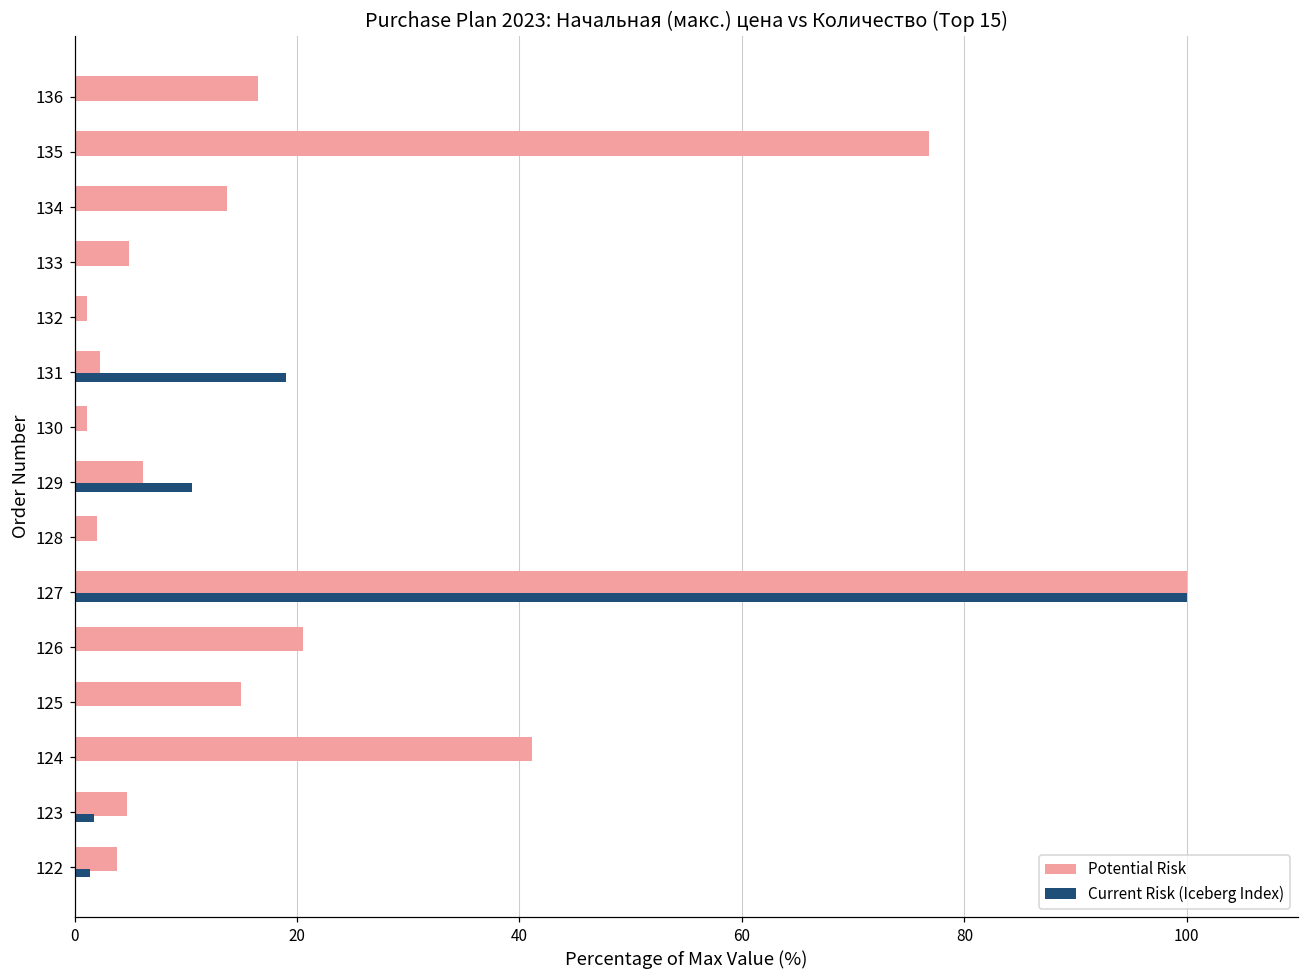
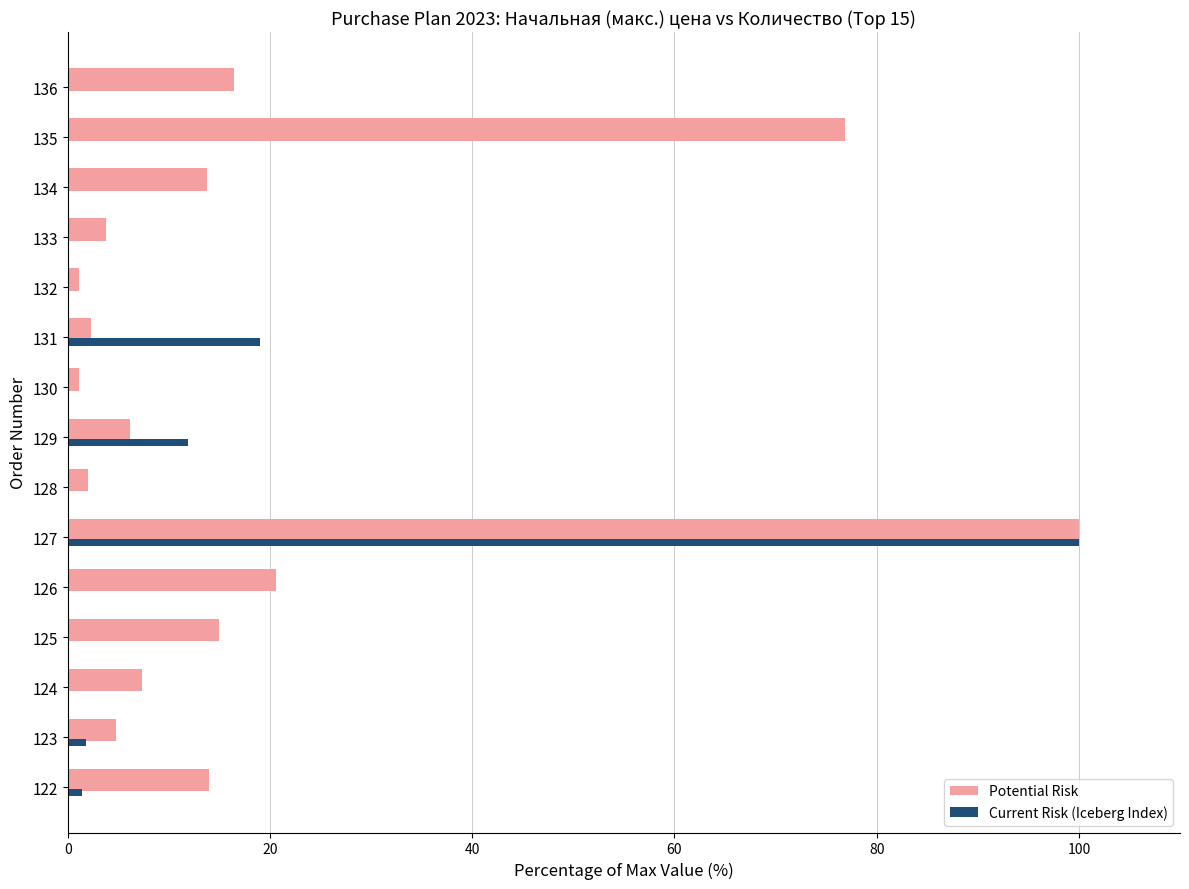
  {
    "Potential Risk": {
      "136": 16.5,
      "135": 76.8,
      "134": 13.7,
-     "133": 4.9,
+     "133": 3.8,
      "132": 1.1,
      "131": 2.3,
      "130": 1.1,
      "129": 6.2,
      "128": 2.0,
      "127": 100.0,
      "126": 20.6,
      "125": 15.0,
-     "124": 41.1,
+     "124": 7.4,
      "123": 4.7,
-     "122": 3.8
+     "122": 14.0
    },
    "Current Risk (Iceberg Index)": {
      "131": 19.1,
-     "129": 10.6,
+     "129": 11.9,
      "127": 100.0,
      "123": 1.8,
      "122": 1.4
    }
  }
